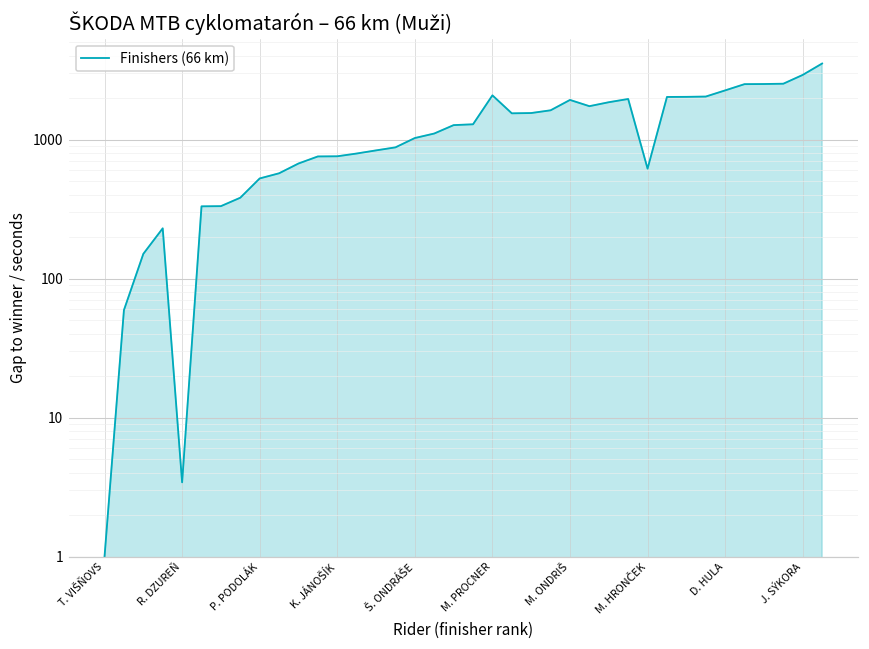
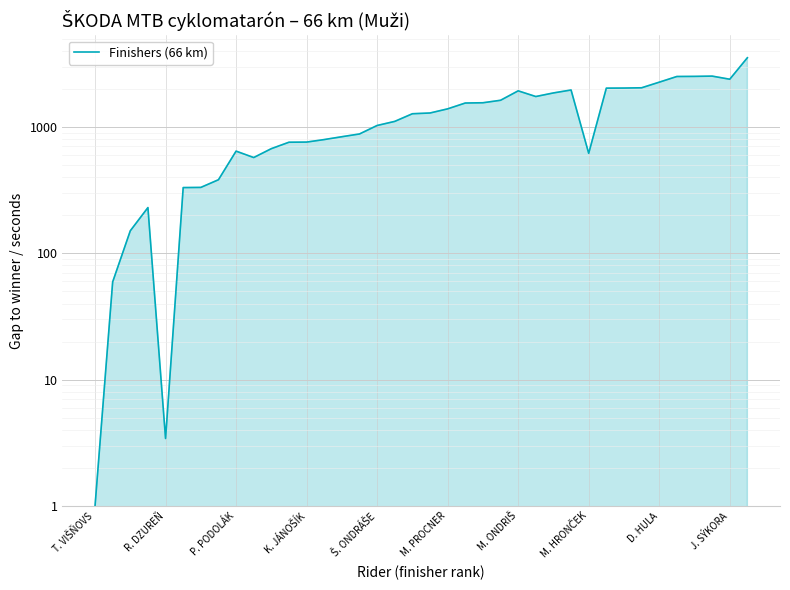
  {
    "T. VIŠŇOVS": 1,
    "R. DZUREŇ": 3.4,
-   "P. PODOLÁK": 520,
+   "P. PODOLÁK": 600,
    "K. JÁNOŠÍK": 800,
    "Š. ONDRÁŠE": 1000,
-   "M. PROCNER": 2100,
+   "M. PROCNER": 1400,
    "M. ONDRIŠ": 1900,
    "M. HRONČEK": 600,
    "D. HULA": 2300,
-   "J. SÝKORA": 2900
+   "J. SÝKORA": 2400
  }
